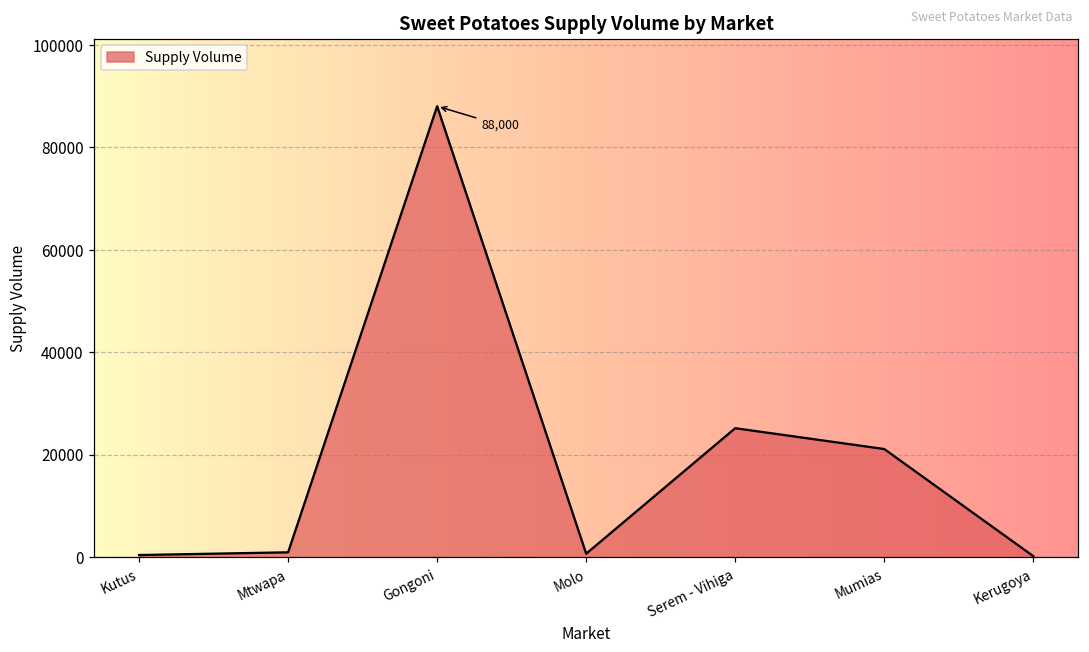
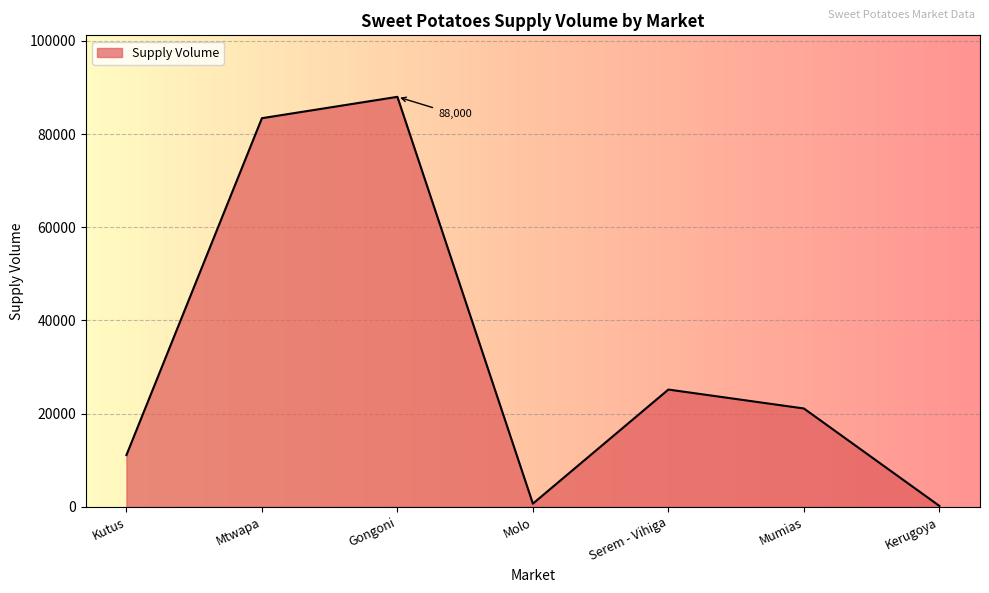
  {
-   "Kutus": 0,
-   "Mtwapa": 1000,
+   "Kutus": 11000,
+   "Mtwapa": 83000,
    "Molo": 1000,
    "Serem - Vihiga": 25000,
    "Mumias": 21000,
    "Kerugoya": 0
  }
